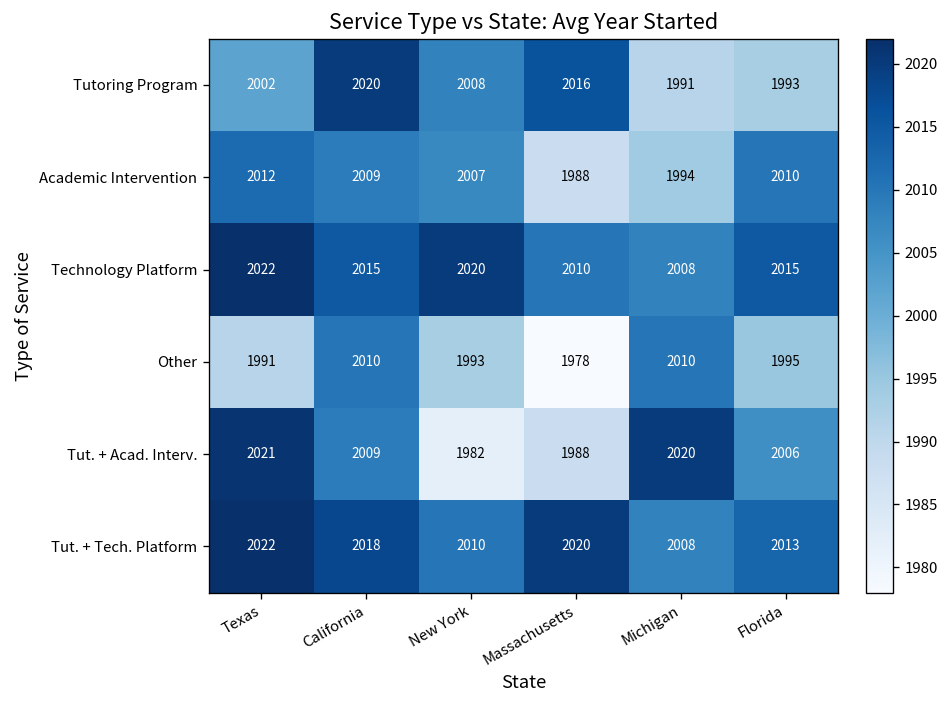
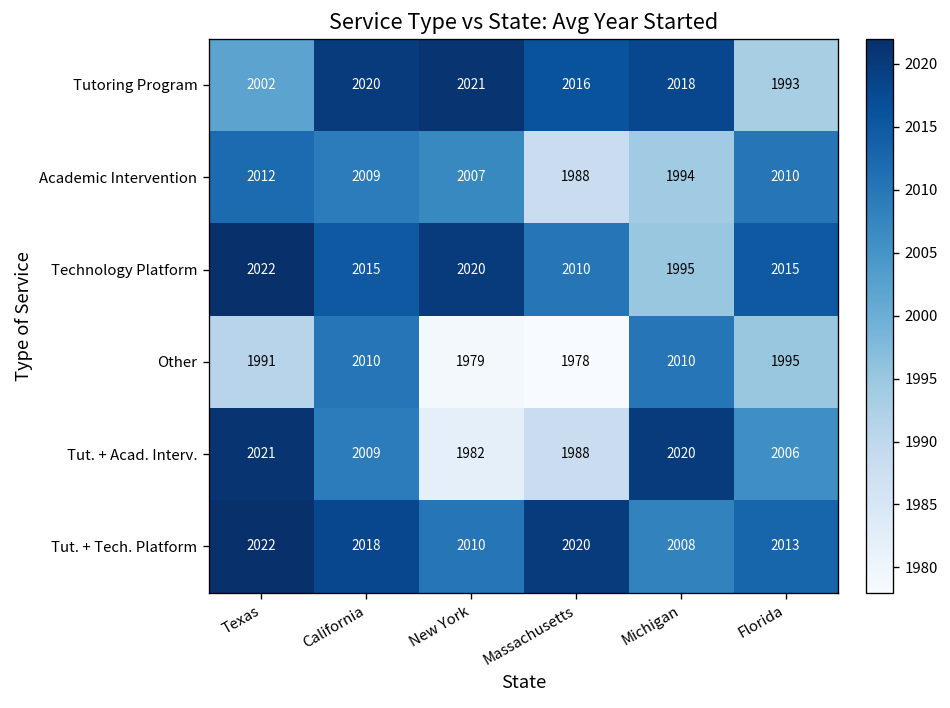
  {
    "Tutoring Program": {
      "Texas": 2002,
      "California": 2020,
-     "New York": 2008,
+     "New York": 2021,
      "Massachusetts": 2016,
-     "Michigan": 1991,
+     "Michigan": 2018,
      "Florida": 1993
    },
    "Academic Intervention": {
      "Texas": 2012,
      "California": 2009,
      "New York": 2007,
      "Massachusetts": 1988,
      "Michigan": 1994,
      "Florida": 2010
    },
    "Technology Platform": {
      "Texas": 2022,
      "California": 2015,
      "New York": 2020,
      "Massachusetts": 2010,
-     "Michigan": 2008,
+     "Michigan": 1995,
      "Florida": 2015
    },
    "Other": {
      "Texas": 1991,
      "California": 2010,
-     "New York": 1993,
+     "New York": 1979,
      "Massachusetts": 1978,
      "Michigan": 2010,
      "Florida": 1995
    },
    "Tut. + Acad. Interv.": {
      "Texas": 2021,
      "California": 2009,
      "New York": 1982,
      "Massachusetts": 1988,
      "Michigan": 2020,
      "Florida": 2006
    },
    "Tut. + Tech. Platform": {
      "Texas": 2022,
      "California": 2018,
      "New York": 2010,
      "Massachusetts": 2020,
      "Michigan": 2008,
      "Florida": 2013
    }
  }
